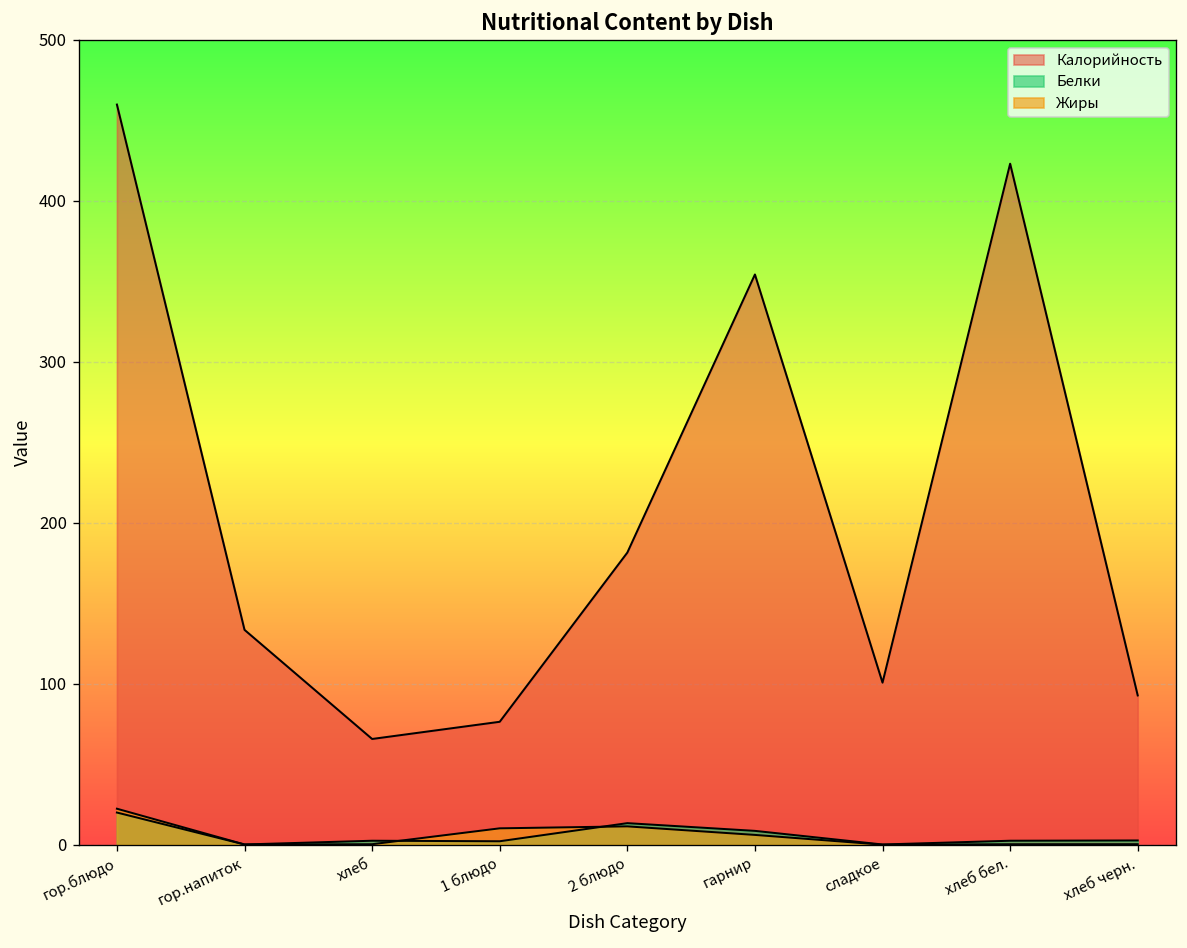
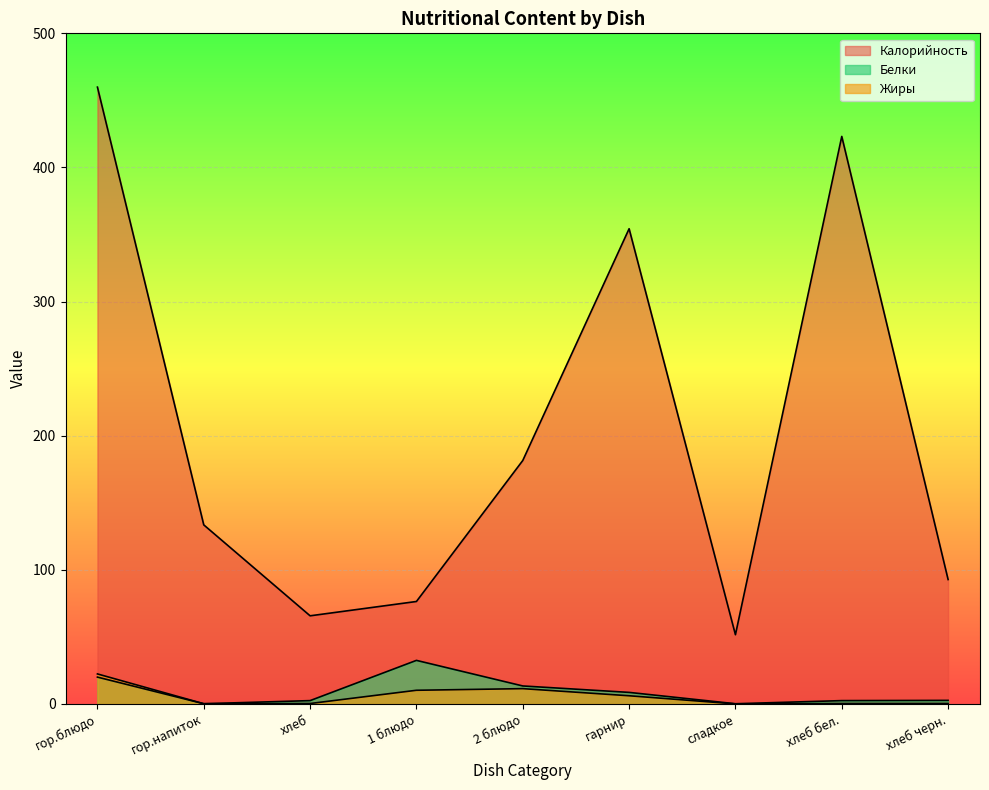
  {
    "Калорийность": {
      "гор.блюдо": 460,
      "гор.напиток": 134,
      "хлеб": 66,
      "1 блюдо": 76,
      "2 блюдо": 182,
      "гарнир": 354,
-     "сладкое": 101,
+     "сладкое": 52,
      "хлеб бел.": 423,
      "хлеб черн.": 93
    },
    "Белки": {
      "гор.блюдо": 20,
      "хлеб": 2,
-     "1 блюдо": 2,
+     "1 блюдо": 32,
      "2 блюдо": 13,
      "гарнир": 9,
      "хлеб бел.": 2,
      "хлеб черн.": 3
    },
    "Жиры": {
      "гор.блюдо": 22,
      "хлеб": 0,
      "1 блюдо": 10,
      "2 блюдо": 11,
      "гарнир": 6,
      "хлеб бел.": 0,
      "хлеб черн.": 0
    }
  }
